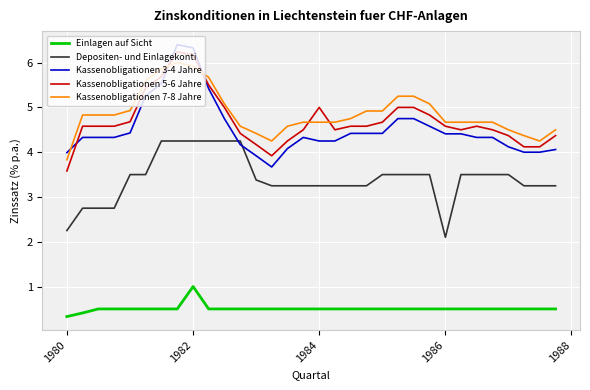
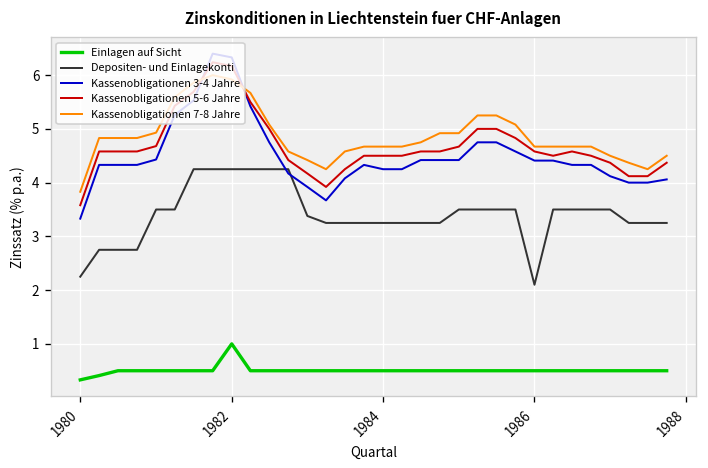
  {
    "Einlagen auf Sicht": {
      "1980": 0.3,
      "1982": 1.0,
      "1984": 0.5,
      "1986": 0.5
    },
    "Depositen- und Einlagekonti": {
      "1980": 2.3,
      "1982": 4.3,
      "1984": 3.3,
      "1986": 2.1
    },
    "Kassenobligationen 3-4 Jahre": {
-     "1980": 4.0,
+     "1980": 3.3,
      "1984": 4.3,
      "1986": 4.4
    },
    "Kassenobligationen 5-6 Jahre": {
      "1980": 3.6,
-     "1984": 5.0,
+     "1984": 4.5,
      "1986": 4.6
    },
    "Kassenobligationen 7-8 Jahre": {
      "1980": 3.8,
      "1984": 4.7,
      "1986": 4.7
    }
  }
